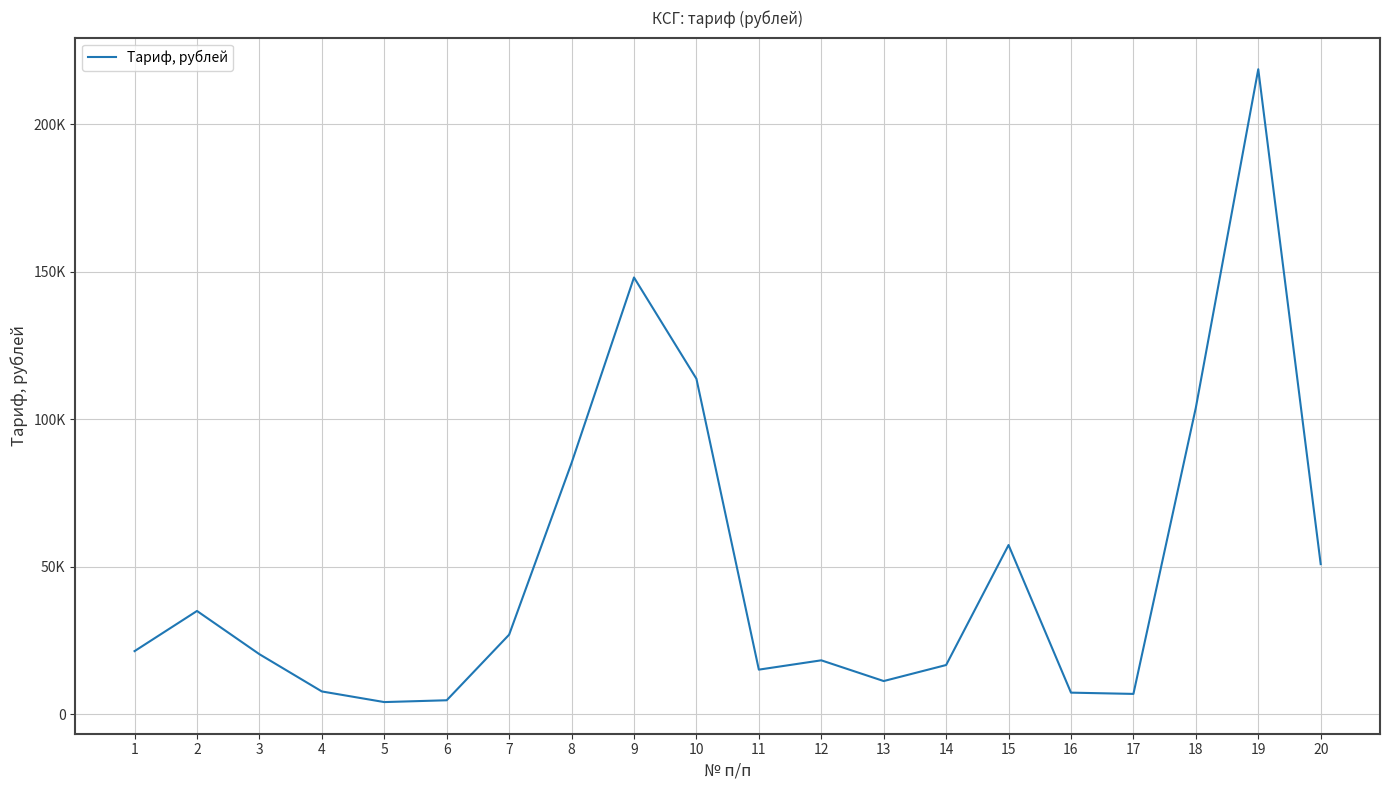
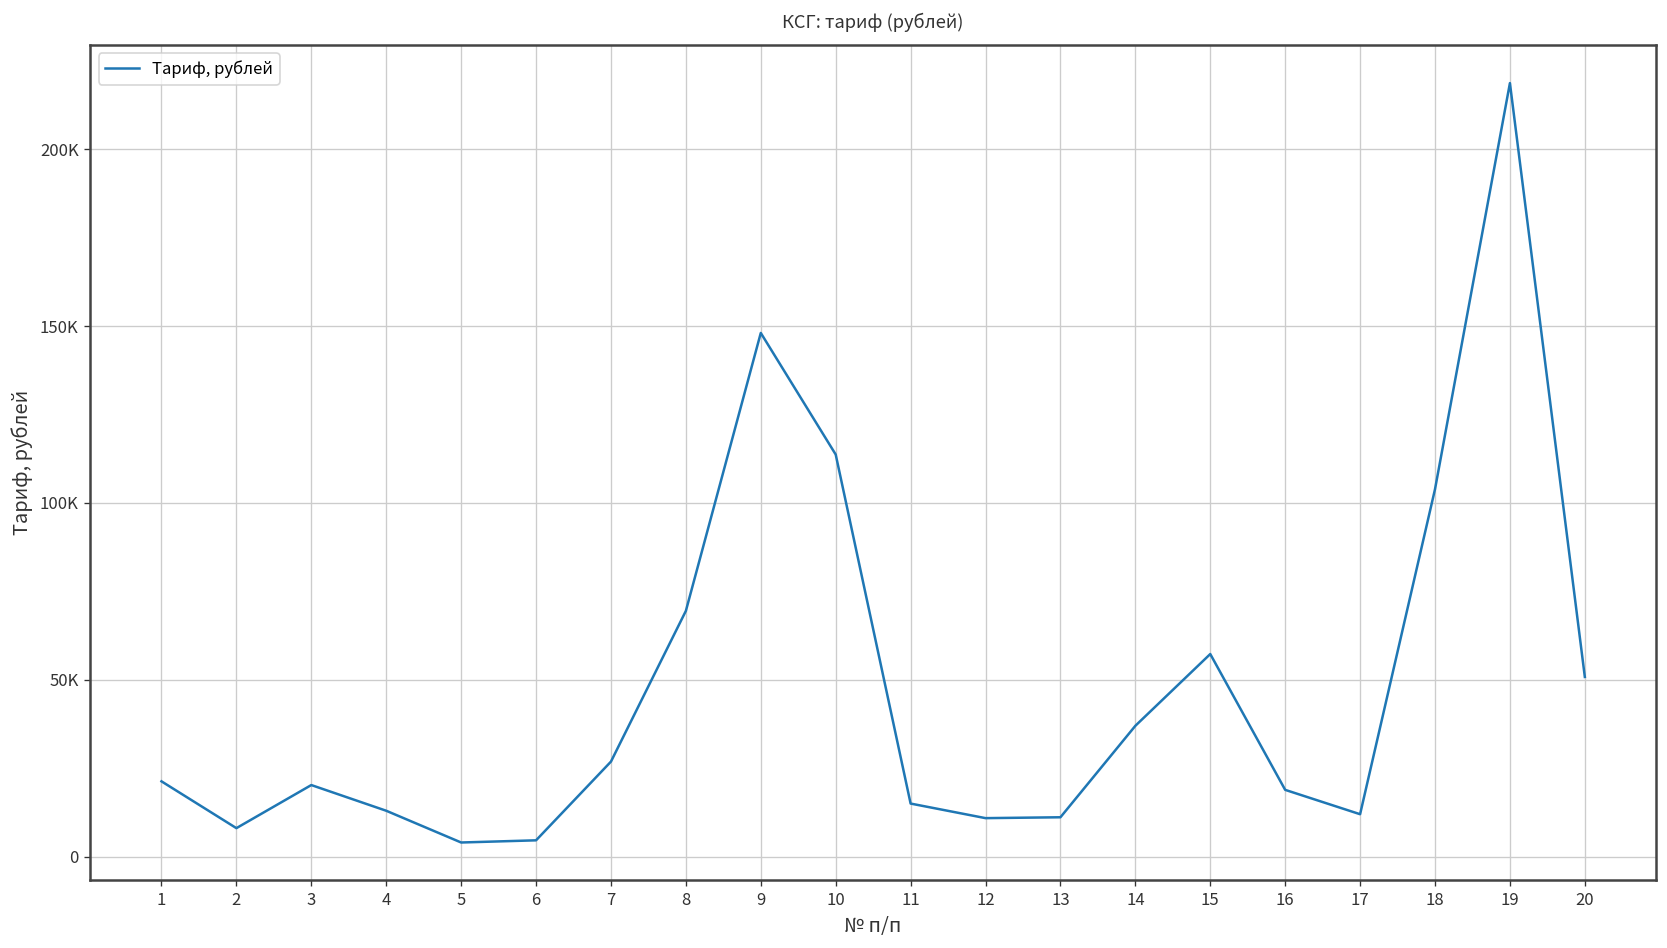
  {
    "1": 21000,
-   "2": 35000,
+   "2": 8000,
    "3": 20000,
-   "4": 8000,
+   "4": 13000,
    "5": 4000,
    "6": 5000,
    "7": 27000,
-   "8": 85000,
+   "8": 70000,
    "9": 148000,
    "10": 114000,
    "11": 15000,
-   "12": 18000,
+   "12": 11000,
    "13": 11000,
-   "14": 17000,
+   "14": 37000,
    "15": 57000,
-   "16": 7000,
-   "17": 7000,
+   "16": 19000,
+   "17": 12000,
    "18": 104000,
    "19": 219000,
    "20": 51000
  }
